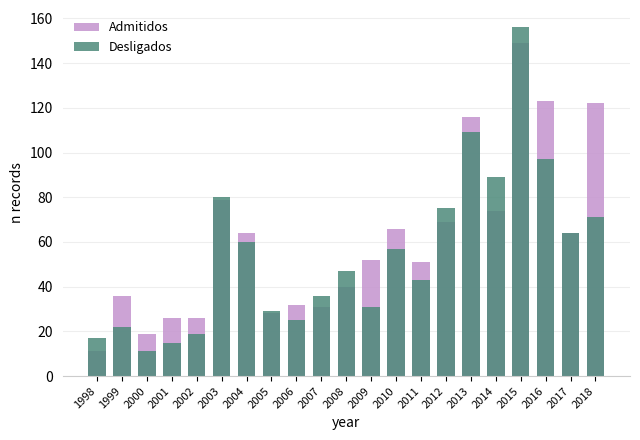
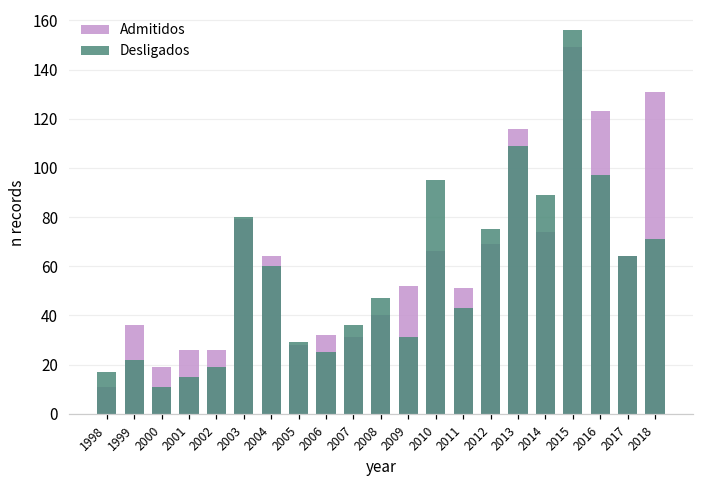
  {
    "Admitidos": {
      "1999": 36,
      "2000": 19,
      "2001": 26,
      "2002": 26,
      "2004": 64,
      "2006": 32,
      "2009": 52,
      "2011": 51,
      "2013": 116,
      "2016": 123,
      "2017": 64,
-     "2018": 122
+     "2018": 131
    },
    "Desligados": {
      "1998": 17,
      "2003": 80,
      "2005": 29,
      "2007": 36,
      "2008": 47,
-     "2010": 57,
+     "2010": 95,
      "2012": 75,
      "2014": 89,
      "2015": 156,
      "2017": 64
    }
  }
